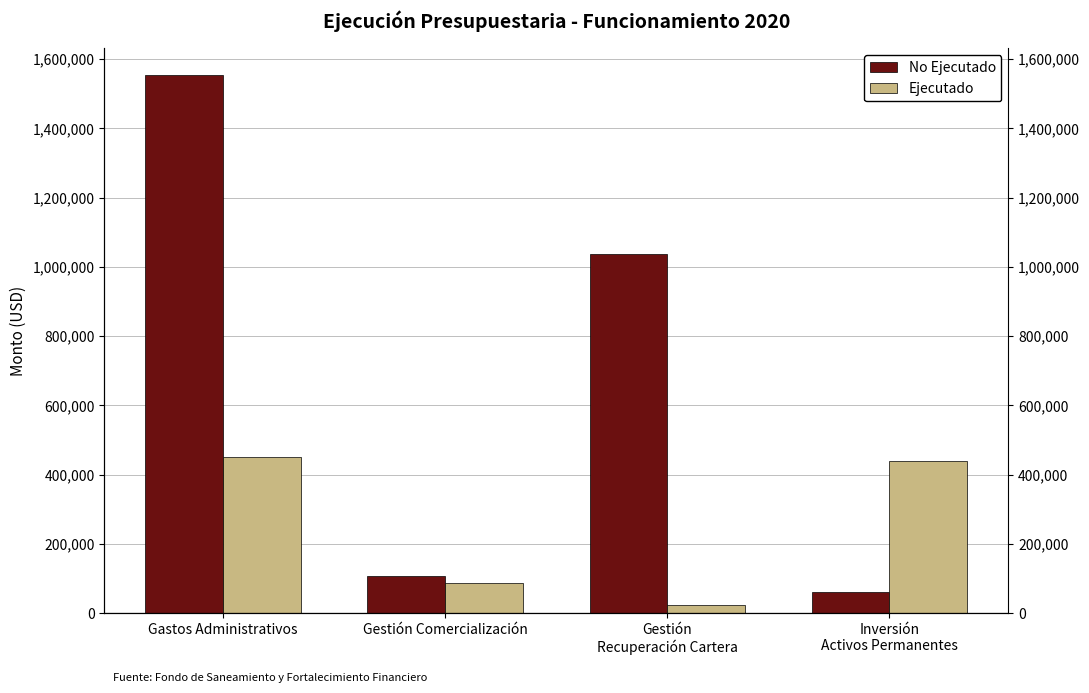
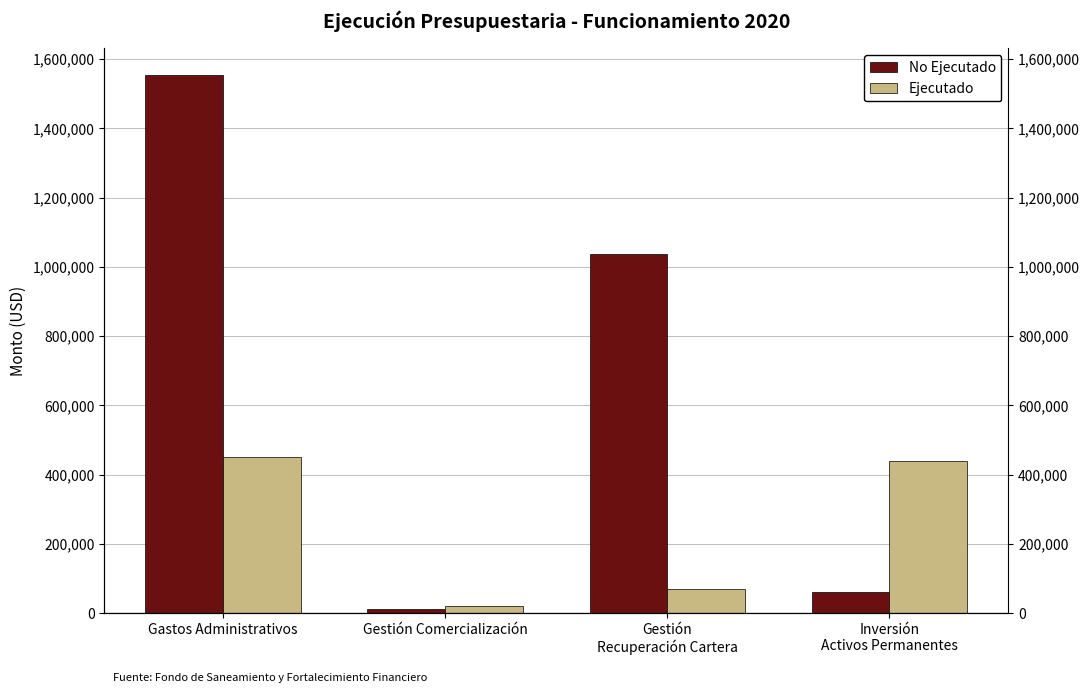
  {
    "No Ejecutado": {
      "Gastos Administrativos": "1,550,000",
-     "Gestión Comercialización": "110,000",
+     "Gestión Comercialización": "10,000",
      "Gestión Recuperación Cartera": "1,040,000",
      "Inversión Activos Permanentes": "60,000"
    },
    "Ejecutado": {
      "Gastos Administrativos": "450,000",
-     "Gestión Comercialización": "90,000",
-     "Gestión Recuperación Cartera": "20,000",
+     "Gestión Comercialización": "20,000",
+     "Gestión Recuperación Cartera": "70,000",
      "Inversión Activos Permanentes": "440,000"
    }
  }
